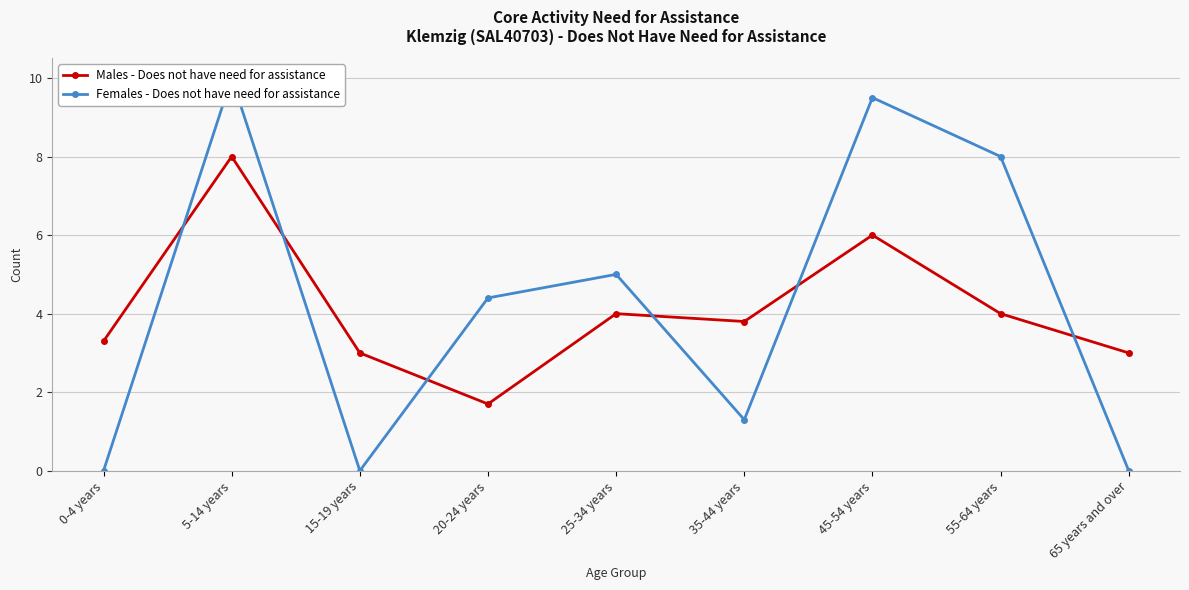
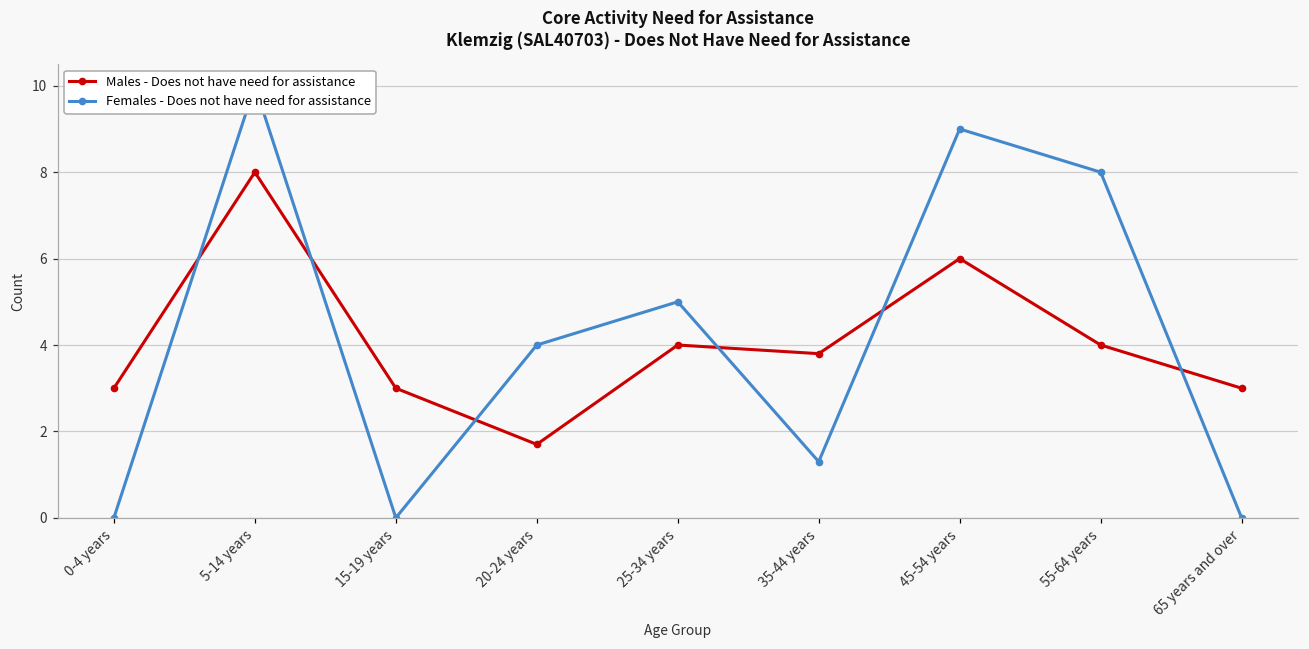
  {
    "Males - Does not have need for assistance": {
-     "0-4 years": 3.3,
+     "0-4 years": 3.0,
      "5-14 years": 8.0,
      "15-19 years": 3.0,
      "20-24 years": 1.7,
      "25-34 years": 4.0,
      "35-44 years": 3.8,
      "45-54 years": 6.0,
      "55-64 years": 4.0,
      "65 years and over": 3.0
    },
    "Females - Does not have need for assistance": {
      "0-4 years": 0.0,
      "15-19 years": 0.0,
-     "20-24 years": 4.4,
+     "20-24 years": 4.0,
      "25-34 years": 5.0,
      "35-44 years": 1.3,
-     "45-54 years": 9.5,
+     "45-54 years": 9.0,
      "55-64 years": 8.0,
      "65 years and over": 0.0
    }
  }
